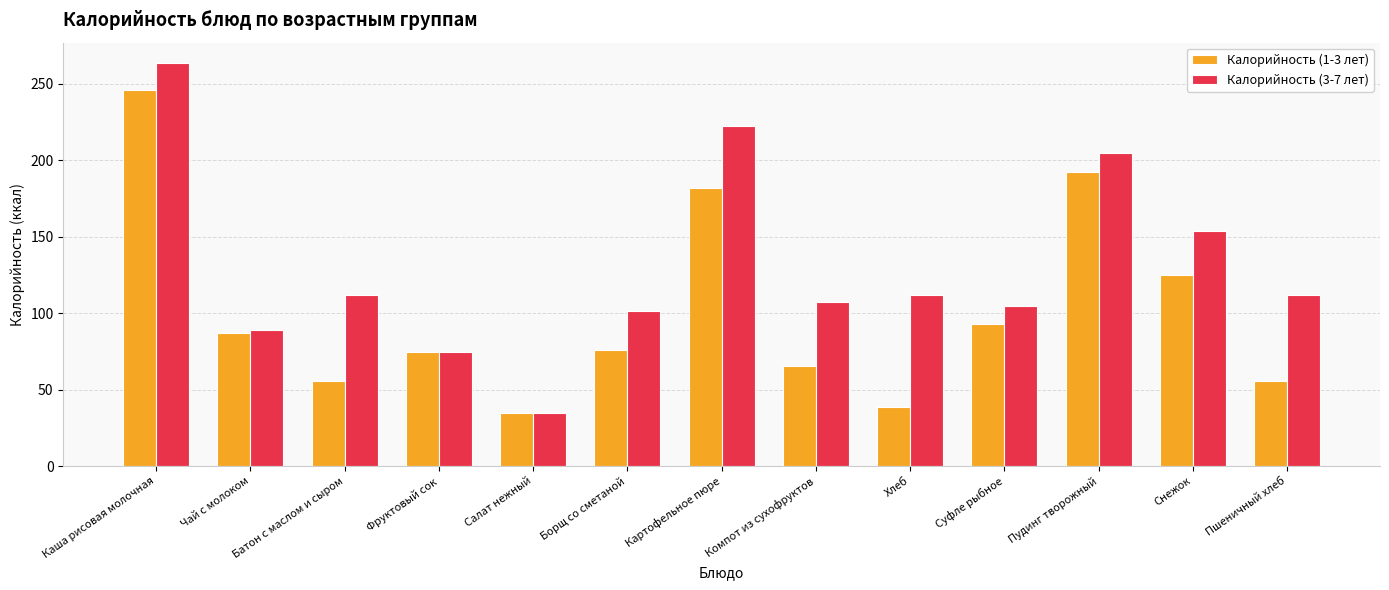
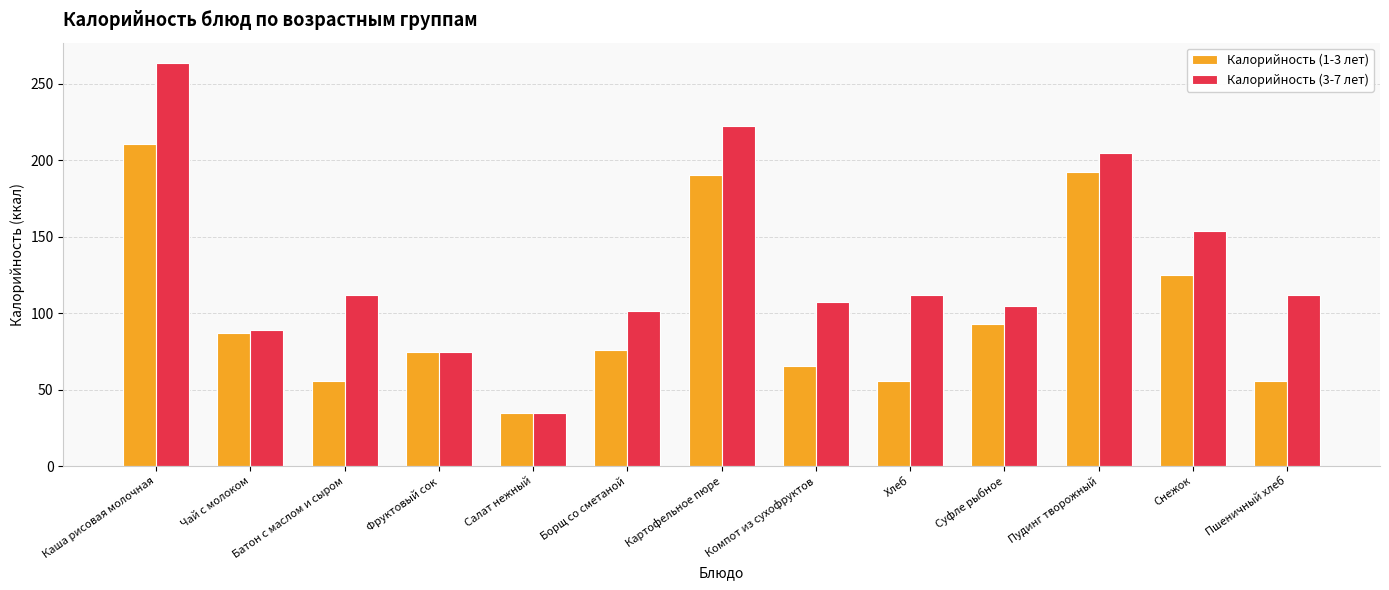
  {
    "Калорийность (1-3 лет)": {
-     "Каша рисовая молочная": 246,
+     "Каша рисовая молочная": 211,
      "Чай с молоком": 87,
      "Батон с маслом и сыром": 56,
      "Фруктовый сок": 75,
      "Салат нежный": 35,
      "Борщ со сметаной": 76,
-     "Картофельное пюре": 182,
+     "Картофельное пюре": 191,
      "Компот из сухофруктов": 66,
-     "Хлеб": 39,
+     "Хлеб": 56,
      "Суфле рыбное": 93,
      "Пудинг творожный": 192,
      "Снежок": 125,
      "Пшеничный хлеб": 56
    },
    "Калорийность (3-7 лет)": {
      "Каша рисовая молочная": 264,
      "Чай с молоком": 89,
      "Батон с маслом и сыром": 112,
      "Фруктовый сок": 75,
      "Салат нежный": 35,
      "Борщ со сметаной": 101,
      "Картофельное пюре": 223,
      "Компот из сухофруктов": 108,
      "Хлеб": 112,
      "Суфле рыбное": 105,
      "Пудинг творожный": 205,
      "Снежок": 154,
      "Пшеничный хлеб": 112
    }
  }
